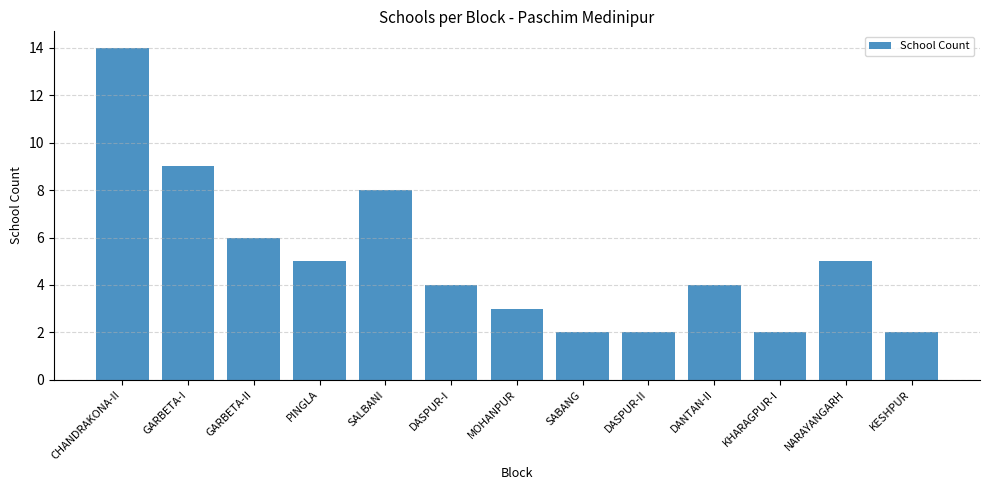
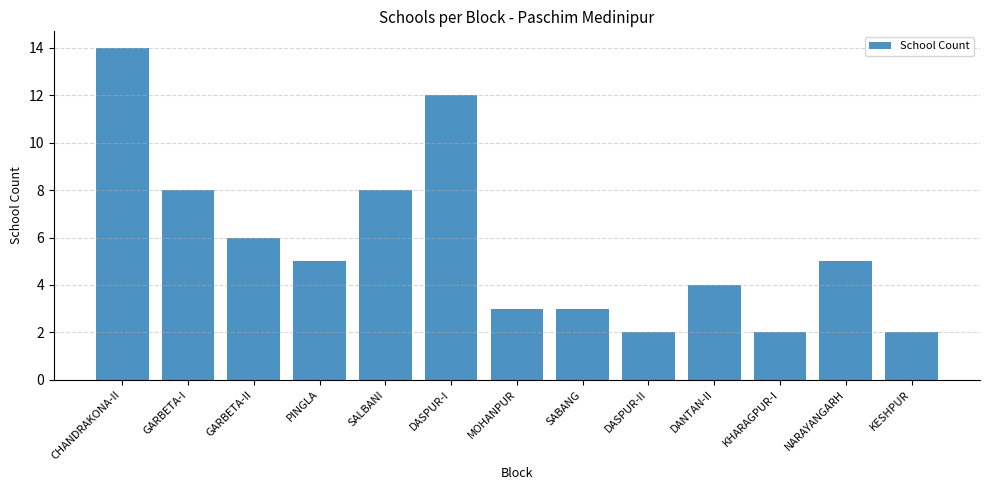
  {
    "CHANDRAKONA-II": 14,
-   "GARBETA-I": 9,
+   "GARBETA-I": 8,
    "GARBETA-II": 6,
    "PINGLA": 5,
    "SALBANI": 8,
-   "DASPUR-I": 4,
+   "DASPUR-I": 12,
    "MOHANPUR": 3,
-   "SABANG": 2,
+   "SABANG": 3,
    "DASPUR-II": 2,
    "DANTAN-II": 4,
    "KHARAGPUR-I": 2,
    "NARAYANGARH": 5,
    "KESHPUR": 2
  }
